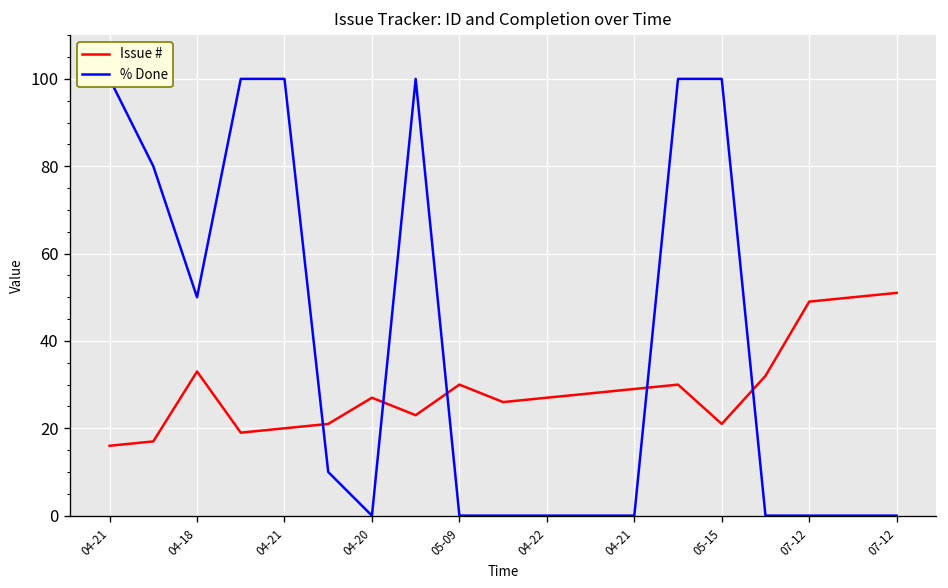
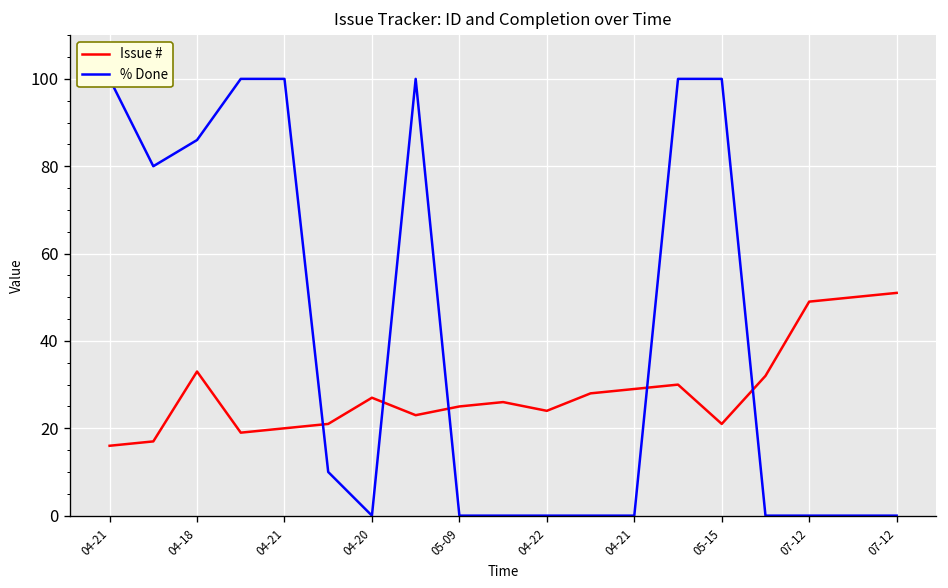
  {
    "Issue #": {
      "04-18": 33,
      "04-20": 27,
-     "05-09": 30,
-     "04-22": 27,
+     "05-09": 25,
+     "04-22": 24,
      "05-15": 21
    },
    "% Done": {
-     "04-18": 50,
+     "04-18": 86,
      "04-20": 0,
      "05-09": 0,
      "04-22": 0,
      "05-15": 100
    }
  }
